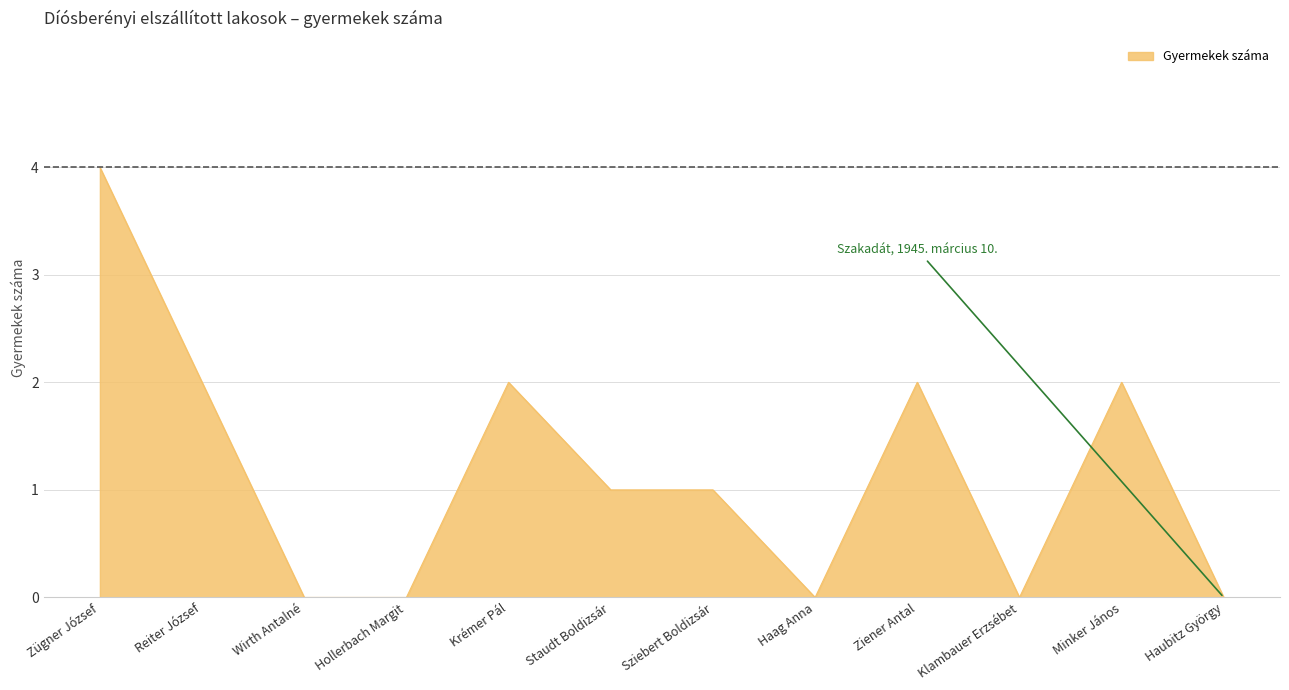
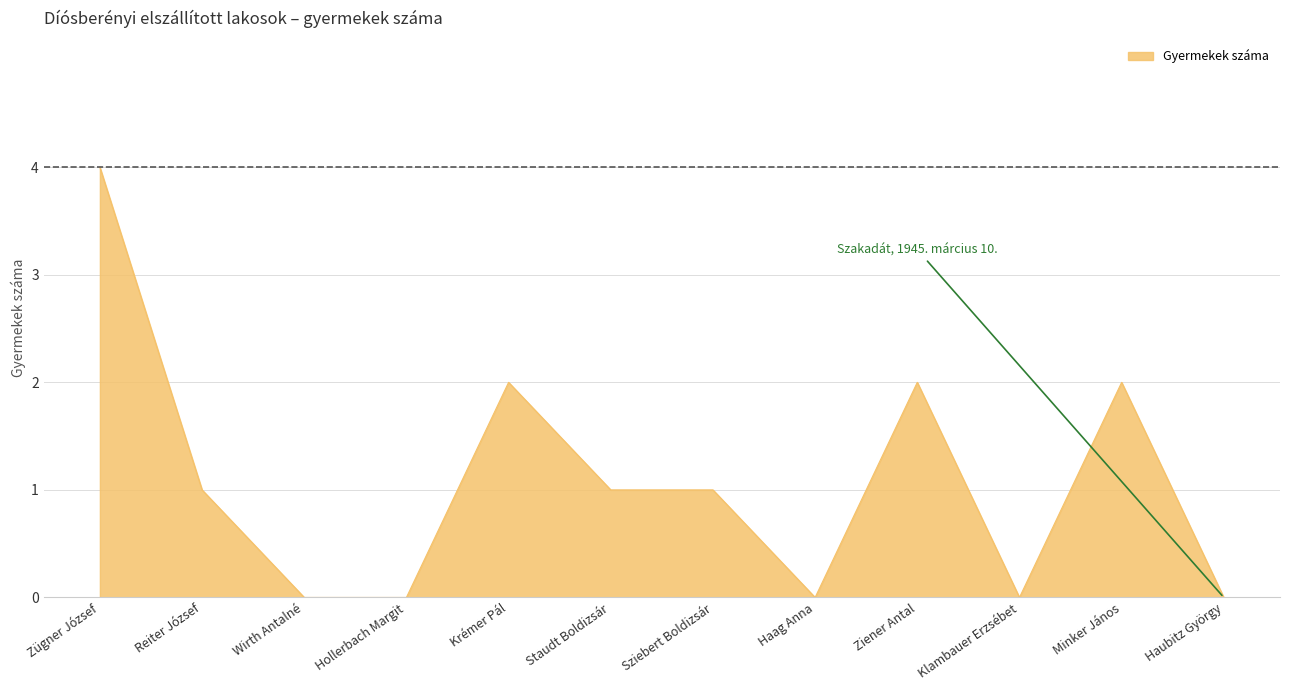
  {
    "Zügner József": 4,
-   "Reiter József": 2,
+   "Reiter József": 1,
    "Wirth Antalné": 0,
    "Hollerbach Margit": 0,
    "Krémer Pál": 2,
    "Staudt Boldizsár": 1,
    "Sziebert Boldizsár": 1,
    "Haag Anna": 0,
    "Klambauer Erzsébet": 0,
    "Haubitz György": 0
  }
